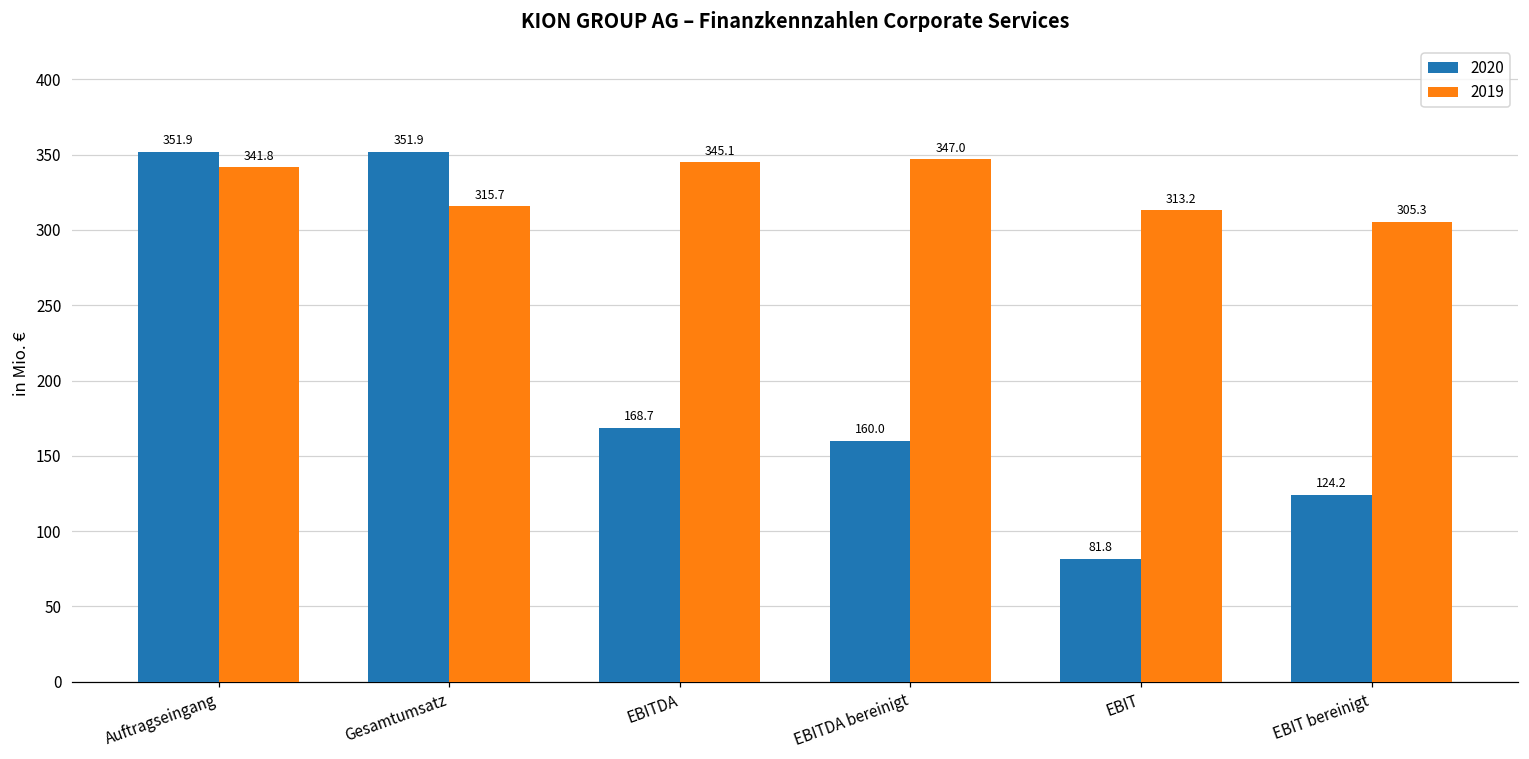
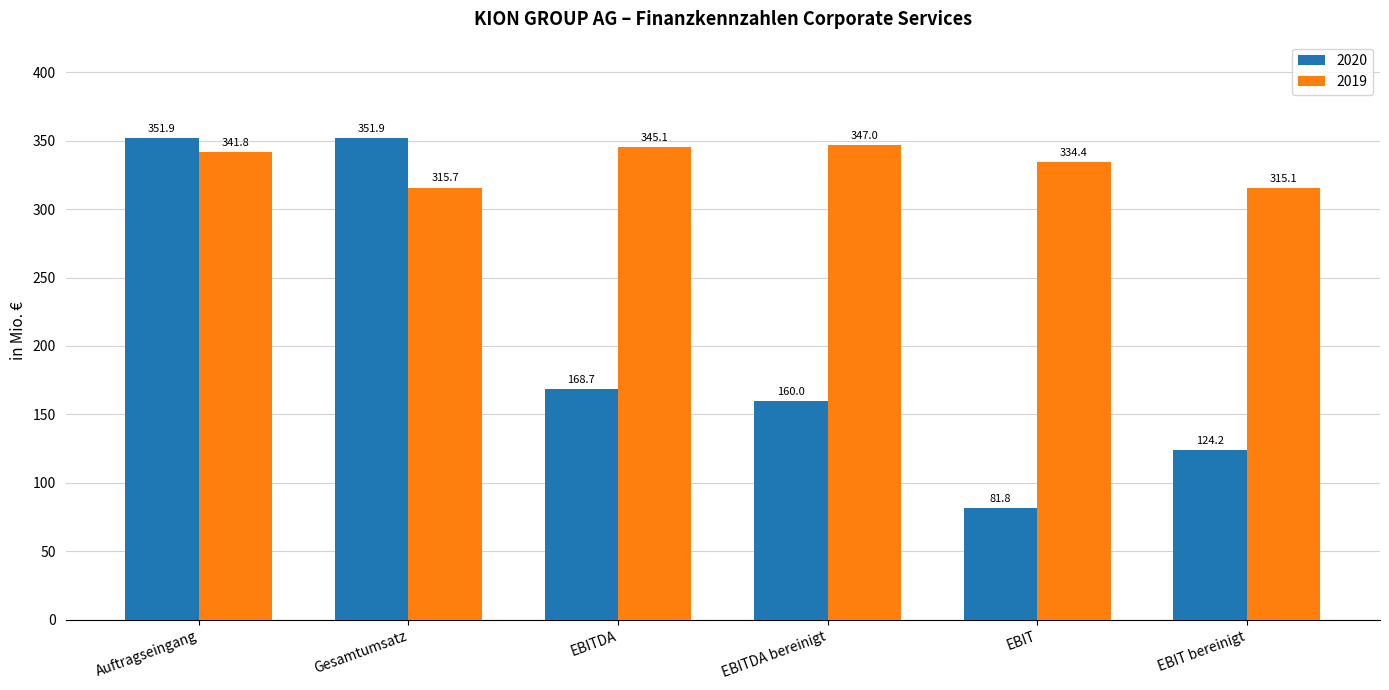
  {
    "2020": {
      "Auftragseingang": 351.9,
      "Gesamtumsatz": 351.9,
      "EBITDA": 168.7,
      "EBITDA bereinigt": 160.0,
      "EBIT": 81.8,
      "EBIT bereinigt": 124.2
    },
    "2019": {
      "Auftragseingang": 341.8,
      "Gesamtumsatz": 315.7,
      "EBITDA": 345.1,
      "EBITDA bereinigt": 347.0,
-     "EBIT": 313.2,
-     "EBIT bereinigt": 305.3
+     "EBIT": 334.4,
+     "EBIT bereinigt": 315.1
    }
  }
